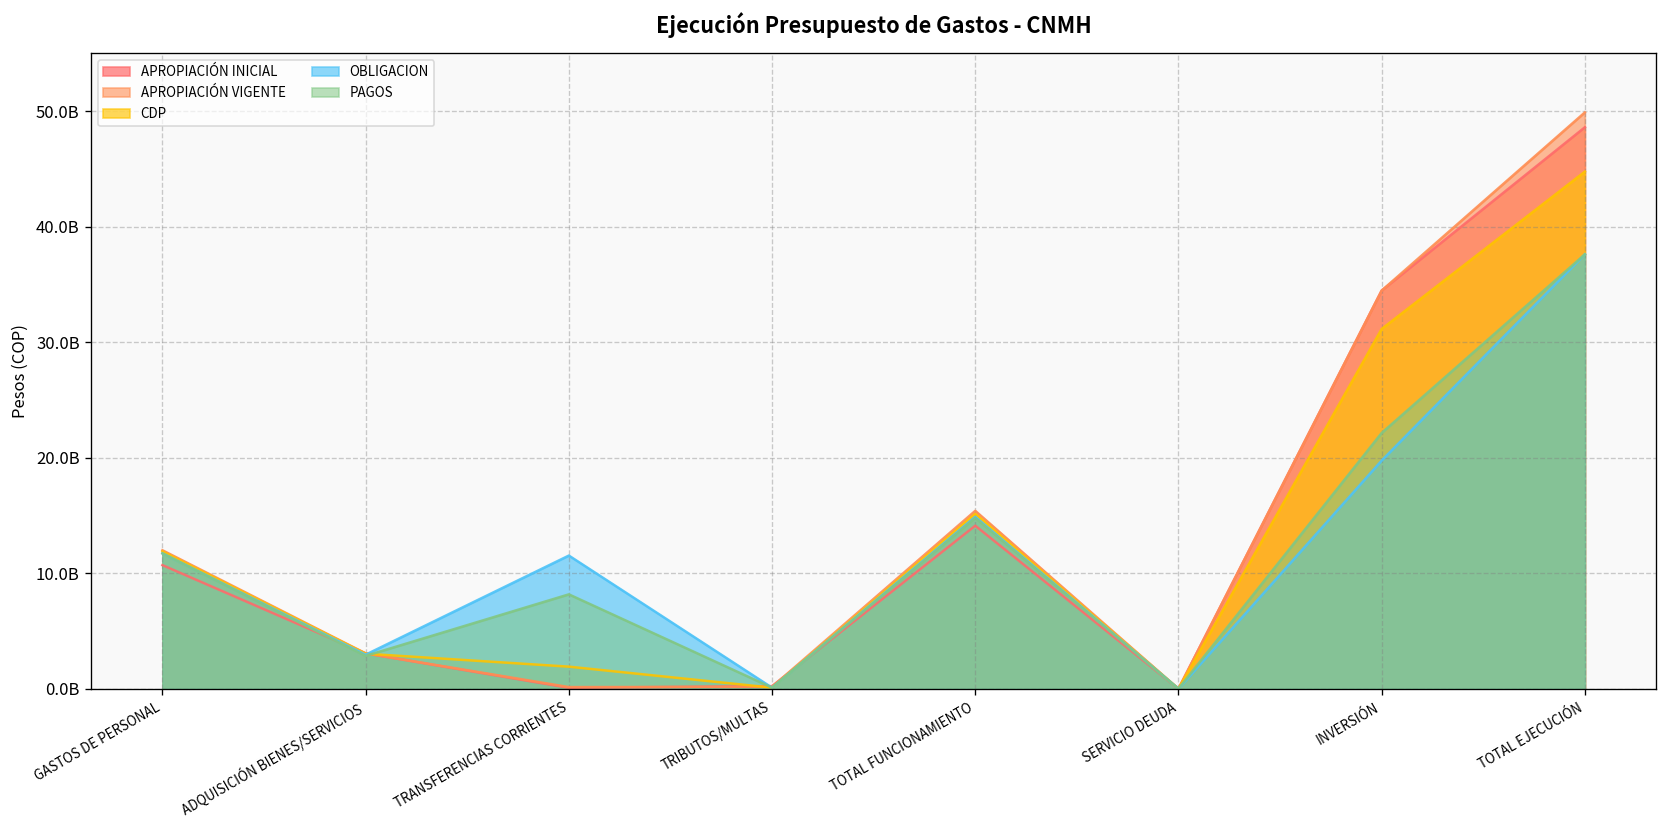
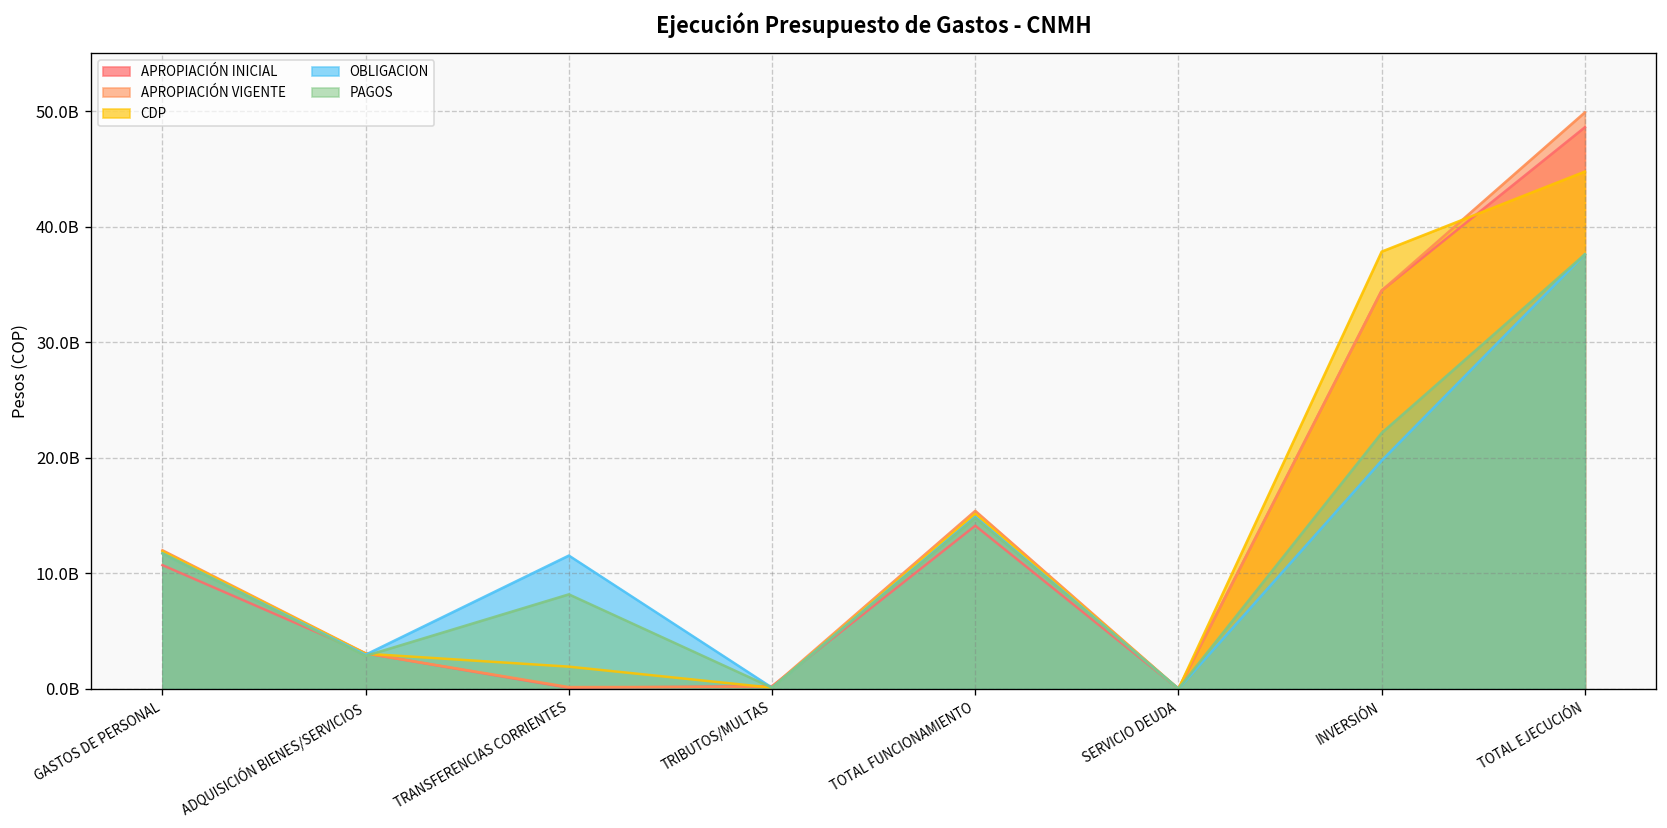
  {
    "CDP": {
      "TRANSFERENCIAS CORRIENTES": 2000000000,
-     "INVERSIÓN": 31000000000,
+     "INVERSIÓN": 38000000000,
      "TOTAL EJECUCIÓN": 45000000000
    },
    "OBLIGACION": {
      "TRANSFERENCIAS CORRIENTES": 12000000000,
      "INVERSIÓN": 20000000000
    },
    "PAGOS": {
      "TRANSFERENCIAS CORRIENTES": 8000000000,
      "INVERSIÓN": 22000000000
    }
  }
